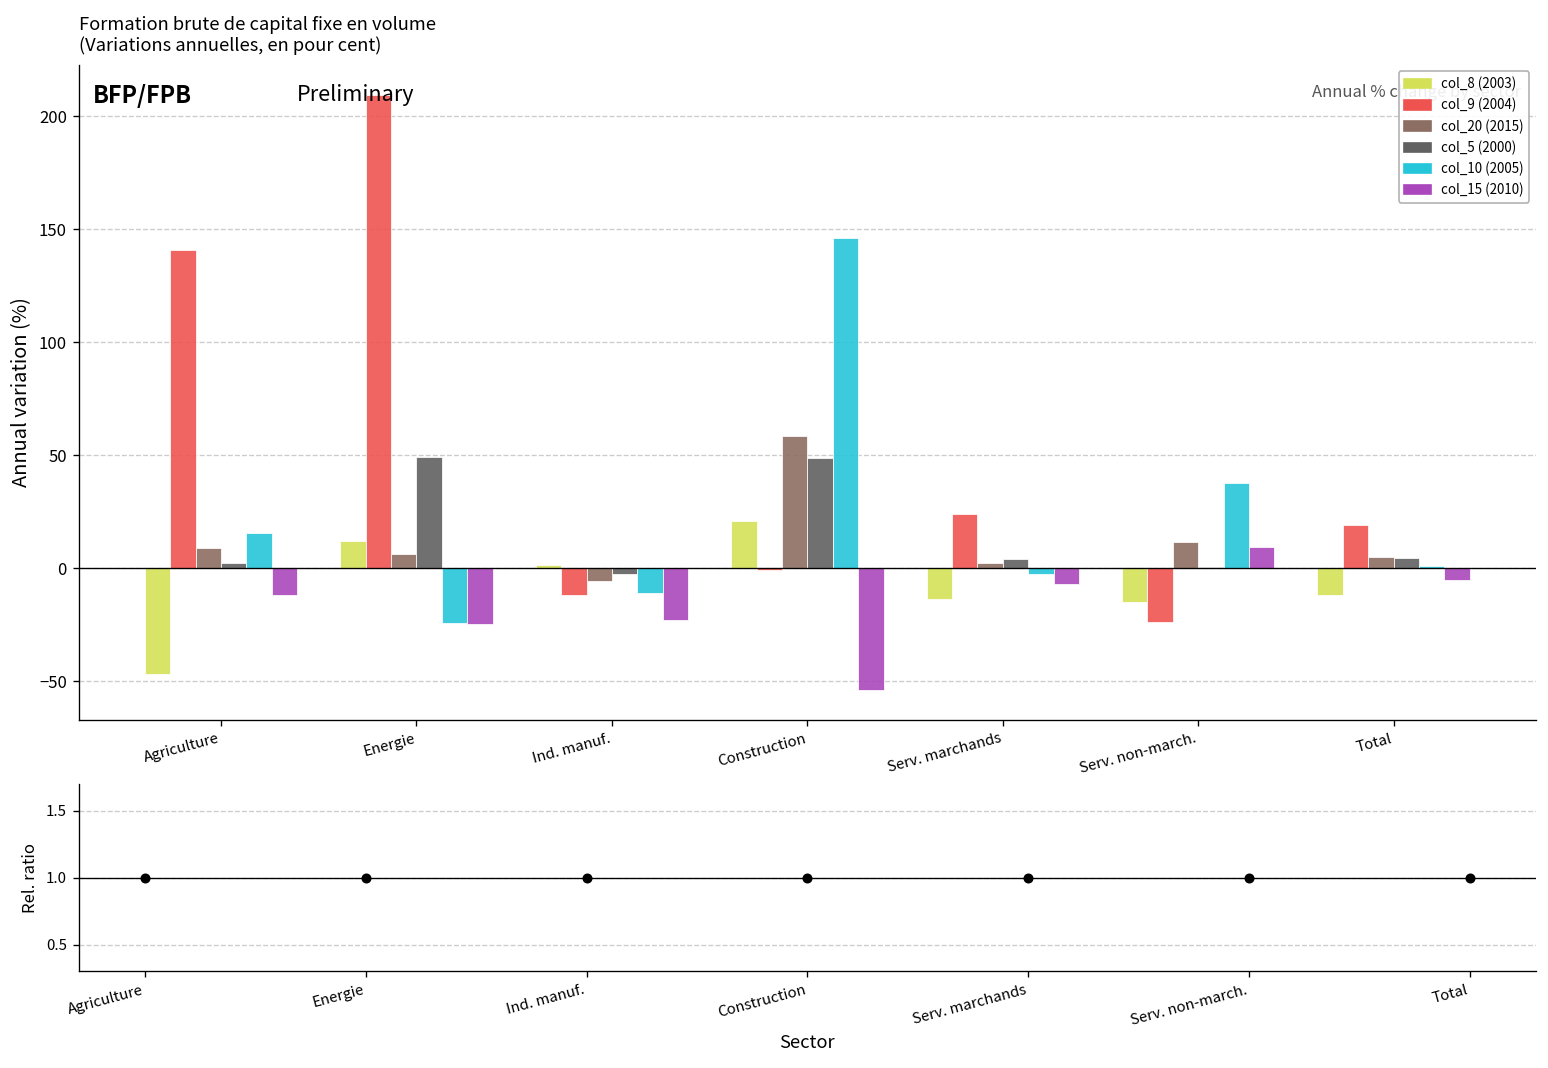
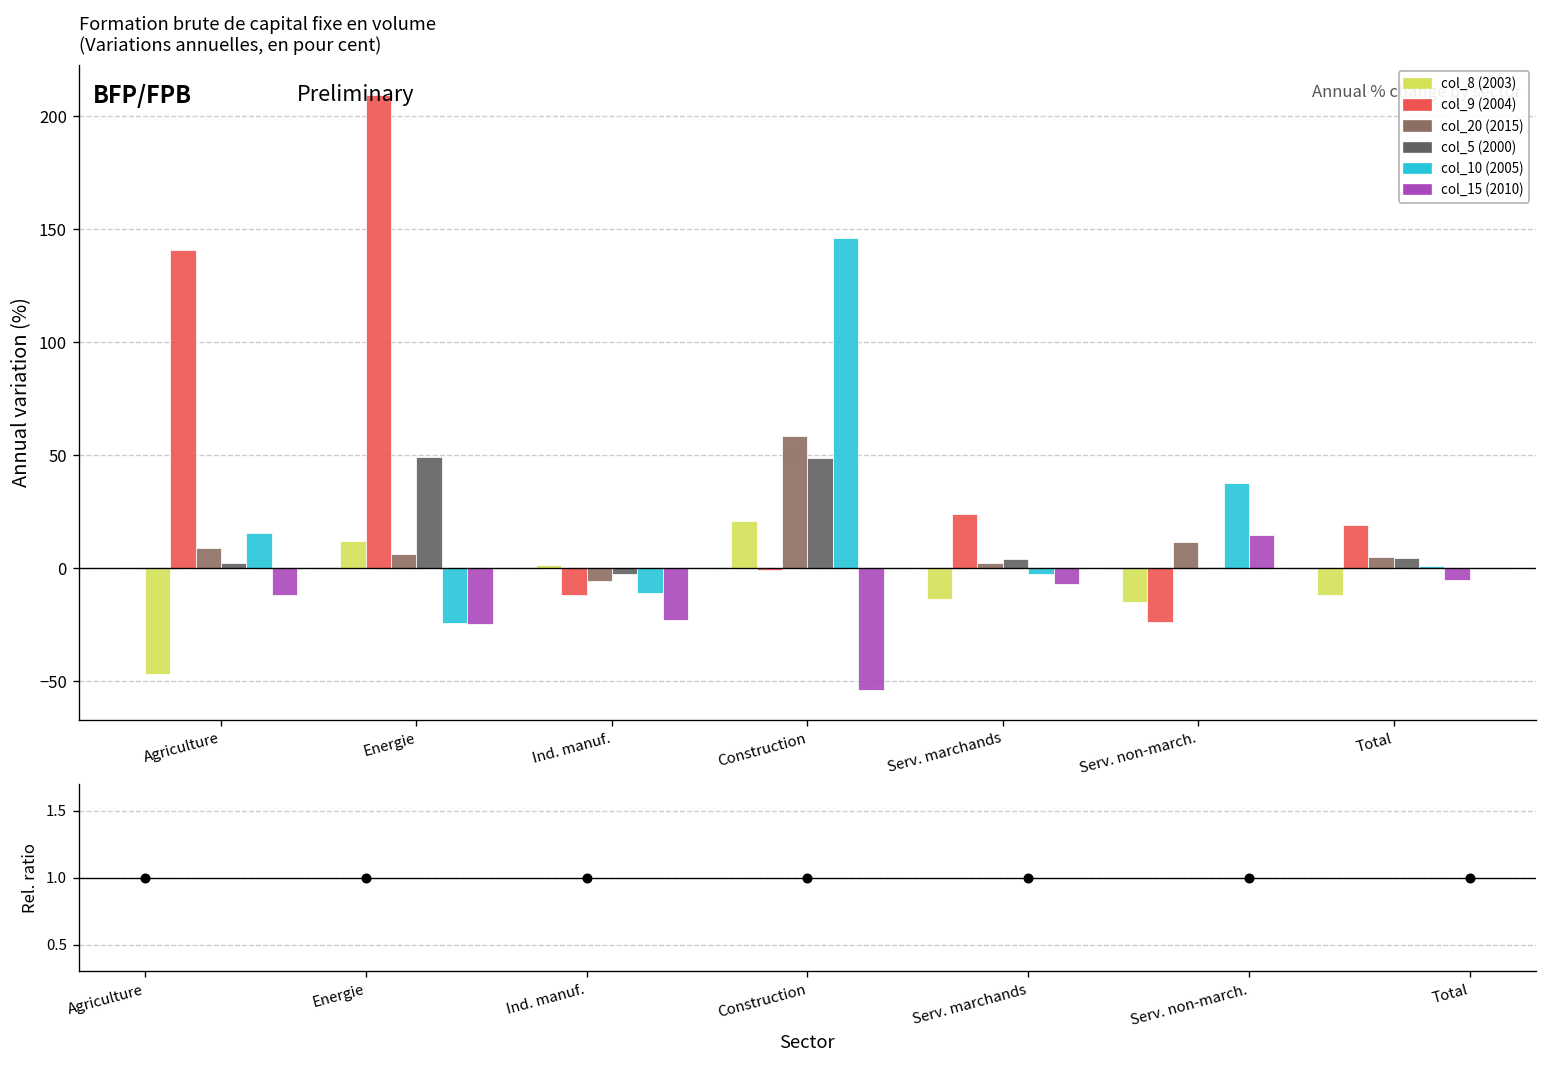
  {
    "Formation brute de capital fixe en volume (Variations annuelles, en pour cent)": {
      "col_8 (2003)": {
        "Agriculture": -47,
        "Energie": 12,
        "Ind. manuf.": 2,
        "Construction": 21,
        "Serv. marchands": -13,
        "Serv. non-march.": -15,
        "Total": -12
      },
      "col_9 (2004)": {
        "Agriculture": 141,
        "Energie": 210,
        "Ind. manuf.": -12,
        "Serv. marchands": 24,
        "Serv. non-march.": -24,
        "Total": 19
      },
      "col_10 (2005)": {
        "Agriculture": 16,
        "Energie": -24,
        "Ind. manuf.": -11,
        "Construction": 146,
        "Serv. marchands": -2,
        "Serv. non-march.": 38
      },
      "col_15 (2010)": {
        "Agriculture": -12,
        "Energie": -25,
        "Ind. manuf.": -23,
        "Construction": -54,
        "Serv. marchands": -7,
-       "Serv. non-march.": 10,
+       "Serv. non-march.": 15,
        "Total": -5
      }
    }
  }
